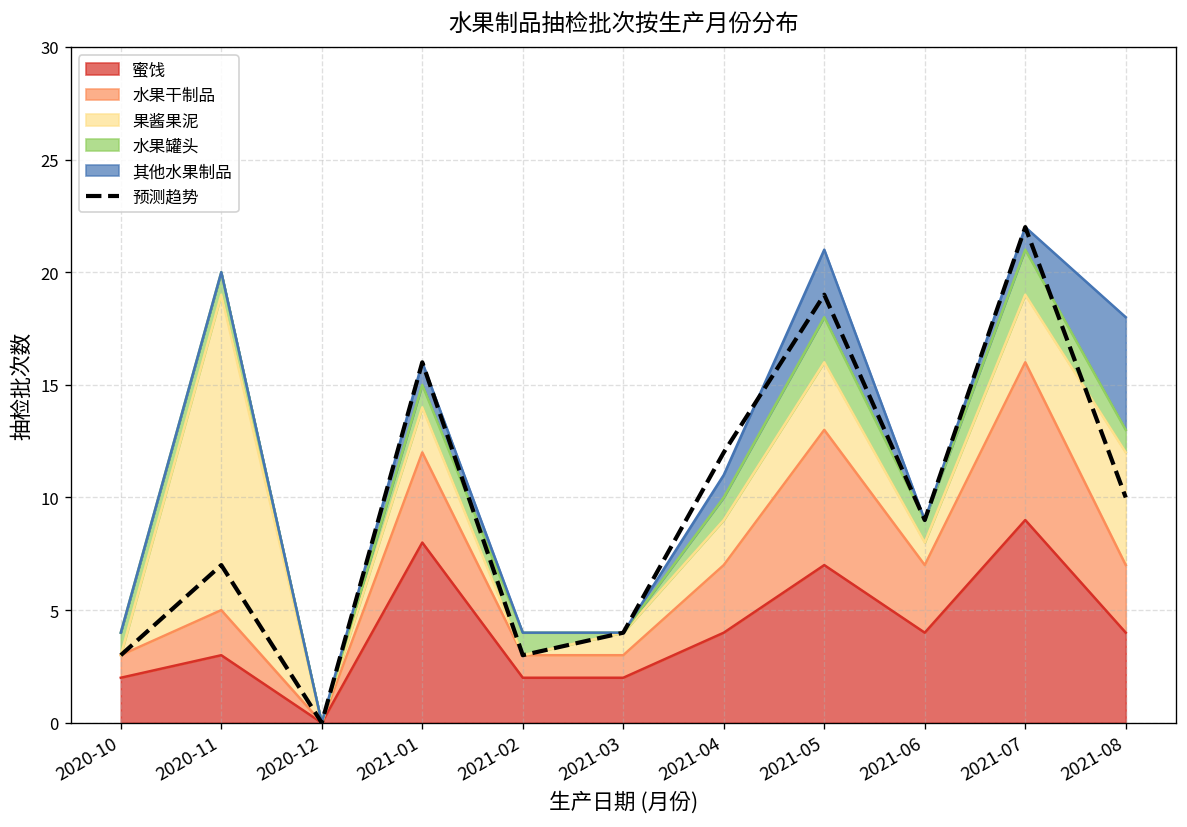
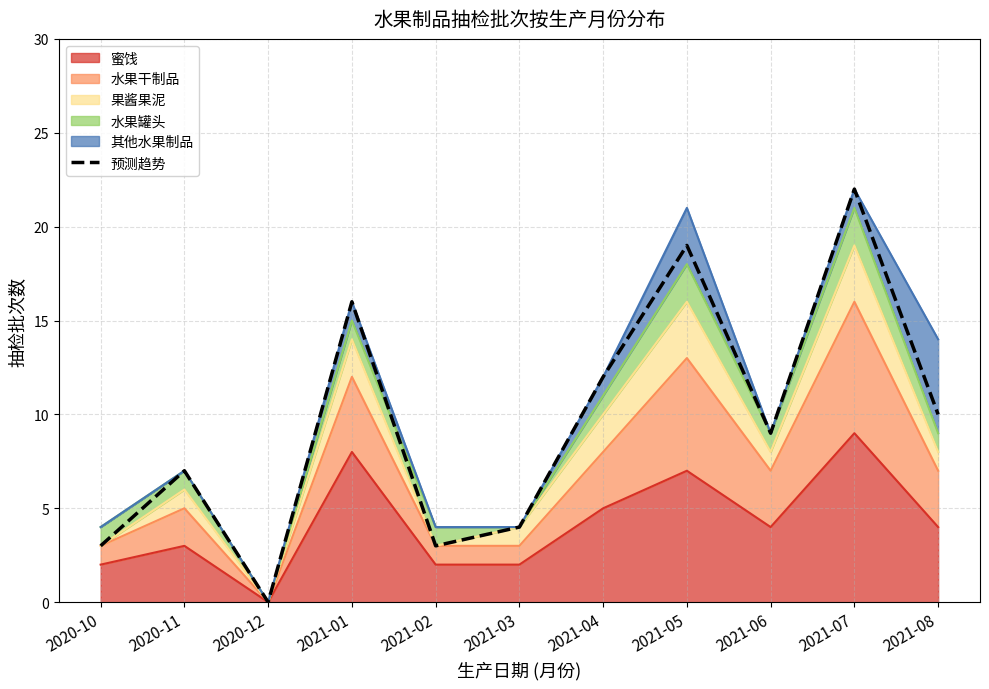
  {
    "蜜饯": {
      "2020-10": 2,
      "2020-11": 3,
      "2021-01": 8,
      "2021-02": 2,
      "2021-03": 2,
-     "2021-04": 4,
+     "2021-04": 5,
      "2021-05": 7,
      "2021-06": 4,
      "2021-07": 9,
      "2021-08": 4
    },
    "水果干制品": {
      "2020-11": 2,
      "2021-01": 4,
      "2021-03": 1,
      "2021-04": 3,
      "2021-05": 6,
      "2021-06": 3,
      "2021-07": 7,
      "2021-08": 3
    },
    "果酱果泥": {
-     "2020-11": 14,
+     "2020-11": 1,
      "2021-01": 2,
      "2021-04": 2,
      "2021-05": 3,
      "2021-06": 1,
      "2021-07": 3,
-     "2021-08": 5
+     "2021-08": 1
    },
    "水果罐头": {
      "2021-01": 1,
      "2021-04": 1,
      "2021-05": 2,
      "2021-07": 2,
      "2021-08": 1
    },
    "其他水果制品": {
      "2021-05": 3,
      "2021-08": 5
    },
    "预测趋势": {
      "2021-05": 19,
      "2021-08": 10
    }
  }
